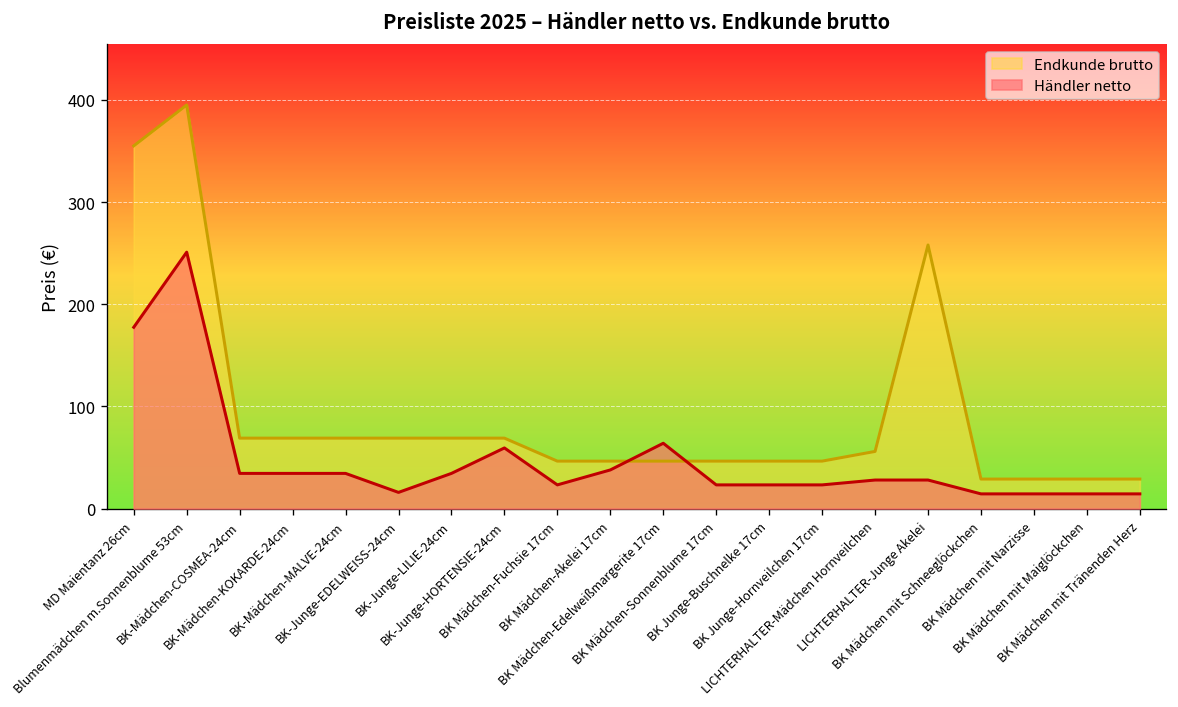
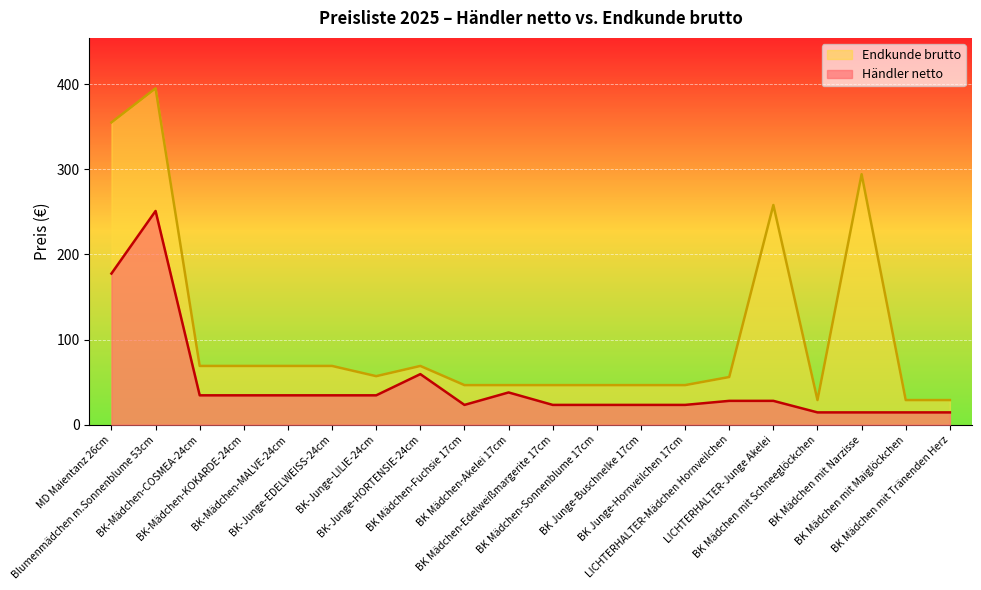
  {
    "Endkunde brutto": {
      "MD Maientanz 26cm": 360,
      "Blumenmädchen m.Sonnenblume 53cm": 400,
      "BK-Mädchen-COSMEA-24cm": 70,
      "BK-Mädchen-KOKARDE-24cm": 70,
      "BK-Mädchen-MALVE-24cm": 70,
      "BK-Junge-EDELWEISS-24cm": 70,
-     "BK-Junge-LILIE-24cm": 70,
+     "BK-Junge-LILIE-24cm": 60,
      "BK-Junge-HORTENSIE-24cm": 70,
      "BK Mädchen-Fuchsie 17cm": 50,
      "BK Mädchen-Akelei 17cm": 50,
      "BK Mädchen-Edelweißmargerite 17cm": 50,
      "BK Mädchen-Sonnenblume 17cm": 50,
      "BK Junge-Buschnelke 17cm": 50,
      "BK Junge-Hornveilchen 17cm": 50,
      "LICHTERHALTER-Mädchen Hornveilchen": 60,
      "LICHTERHALTER-Junge Akelei": 260,
      "BK Mädchen mit Schneeglöckchen": 30,
-     "BK Mädchen mit Narzisse": 30,
+     "BK Mädchen mit Narzisse": 290,
      "BK Mädchen mit Maiglöckchen": 30,
      "BK Mädchen mit Tränenden Herz": 30
    },
    "Händler netto": {
      "MD Maientanz 26cm": 180,
      "Blumenmädchen m.Sonnenblume 53cm": 250,
      "BK-Mädchen-COSMEA-24cm": 30,
      "BK-Mädchen-KOKARDE-24cm": 30,
      "BK-Mädchen-MALVE-24cm": 30,
-     "BK-Junge-EDELWEISS-24cm": 20,
+     "BK-Junge-EDELWEISS-24cm": 30,
      "BK-Junge-LILIE-24cm": 30,
      "BK-Junge-HORTENSIE-24cm": 60,
      "BK Mädchen-Fuchsie 17cm": 20,
      "BK Mädchen-Akelei 17cm": 40,
-     "BK Mädchen-Edelweißmargerite 17cm": 60,
+     "BK Mädchen-Edelweißmargerite 17cm": 20,
      "BK Mädchen-Sonnenblume 17cm": 20,
      "BK Junge-Buschnelke 17cm": 20,
      "BK Junge-Hornveilchen 17cm": 20,
      "LICHTERHALTER-Mädchen Hornveilchen": 30,
      "LICHTERHALTER-Junge Akelei": 30,
      "BK Mädchen mit Schneeglöckchen": 10,
      "BK Mädchen mit Narzisse": 10,
      "BK Mädchen mit Maiglöckchen": 10,
      "BK Mädchen mit Tränenden Herz": 10
    }
  }
